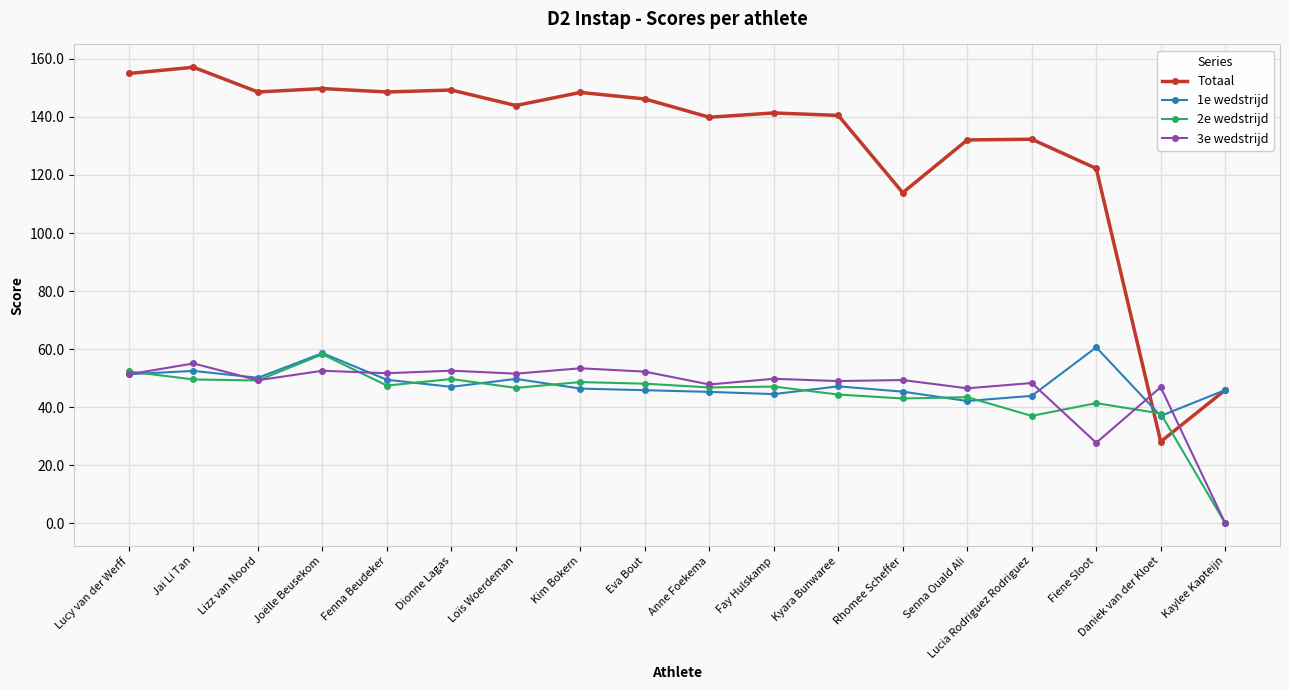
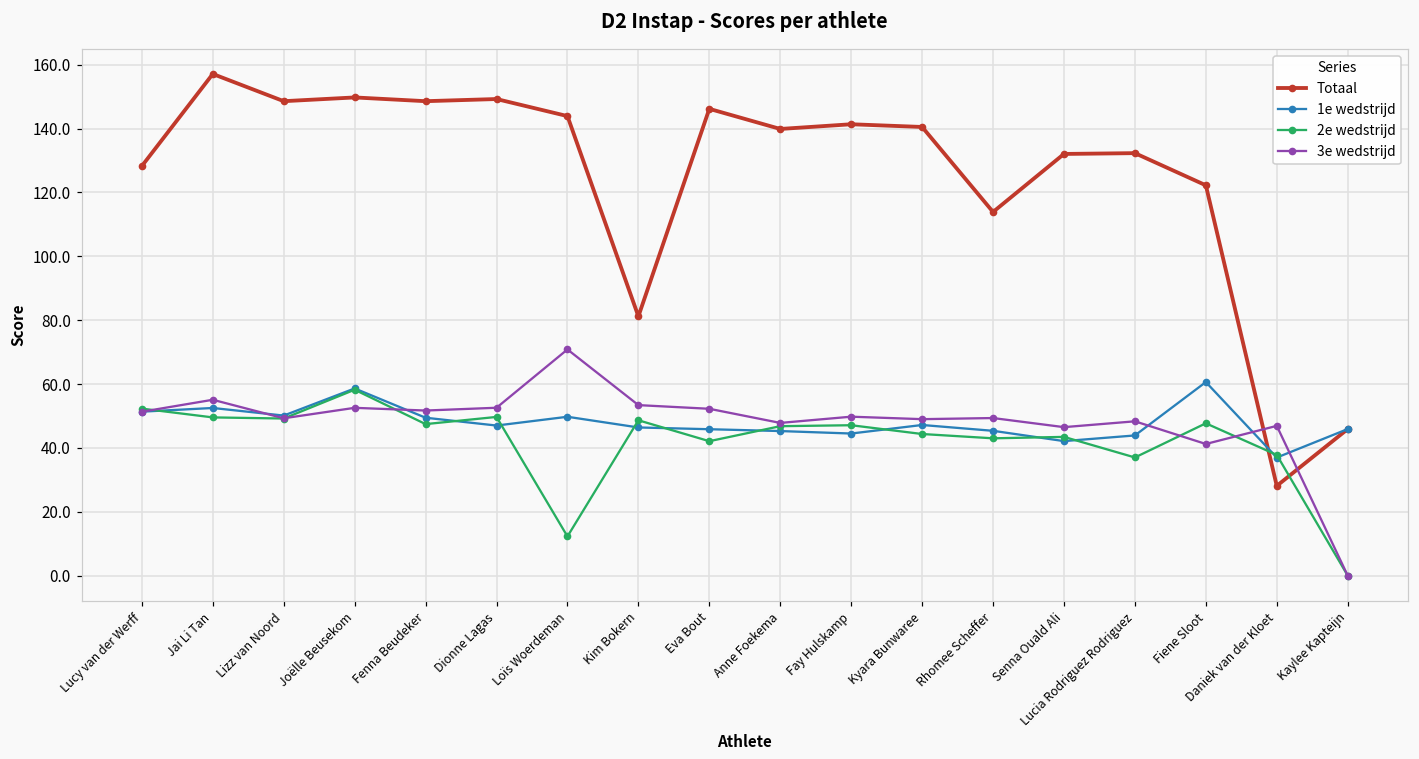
  {
    "Totaal": {
-     "Lucy van der Werff": 155,
+     "Lucy van der Werff": 128,
      "Jai Li Tan": 157,
      "Lizz van Noord": 149,
      "Joëlle Beusekom": 150,
      "Fenna Beudeker": 149,
      "Dionne Lagas": 149,
      "Loïs Woerdeman": 144,
-     "Kim Bokern": 148,
+     "Kim Bokern": 81,
      "Eva Bout": 146,
      "Anne Foekema": 140,
      "Fay Hulskamp": 141,
      "Kyara Bunwaree": 141,
      "Rhomee Scheffer": 114,
      "Senna Ouald Ali": 132,
      "Lucia Rodriguez Rodriguez": 132,
      "Fiene Sloot": 122,
      "Daniek van der Kloet": 28
    },
    "1e wedstrijd": {
      "Jai Li Tan": 53,
      "Fenna Beudeker": 49,
      "Dionne Lagas": 47,
      "Loïs Woerdeman": 50,
      "Kim Bokern": 46,
      "Eva Bout": 46,
      "Anne Foekema": 45,
      "Fay Hulskamp": 45,
      "Kyara Bunwaree": 47,
      "Rhomee Scheffer": 45,
      "Senna Ouald Ali": 42,
      "Lucia Rodriguez Rodriguez": 44,
      "Fiene Sloot": 61
    },
    "2e wedstrijd": {
      "Lucy van der Werff": 52,
      "Jai Li Tan": 50,
      "Fenna Beudeker": 47,
      "Dionne Lagas": 50,
-     "Loïs Woerdeman": 47,
+     "Loïs Woerdeman": 12,
      "Kim Bokern": 49,
-     "Eva Bout": 48,
+     "Eva Bout": 42,
      "Anne Foekema": 47,
      "Fay Hulskamp": 47,
      "Kyara Bunwaree": 44,
      "Rhomee Scheffer": 43,
      "Senna Ouald Ali": 43,
      "Lucia Rodriguez Rodriguez": 37,
-     "Fiene Sloot": 41
+     "Fiene Sloot": 48
    },
    "3e wedstrijd": {
      "Jai Li Tan": 55,
      "Joëlle Beusekom": 53,
      "Fenna Beudeker": 52,
      "Dionne Lagas": 53,
-     "Loïs Woerdeman": 52,
+     "Loïs Woerdeman": 71,
      "Kim Bokern": 53,
      "Eva Bout": 52,
      "Anne Foekema": 48,
      "Fay Hulskamp": 50,
      "Kyara Bunwaree": 49,
      "Rhomee Scheffer": 49,
      "Senna Ouald Ali": 47,
      "Lucia Rodriguez Rodriguez": 48,
-     "Fiene Sloot": 28,
+     "Fiene Sloot": 41,
      "Daniek van der Kloet": 47
    }
  }
